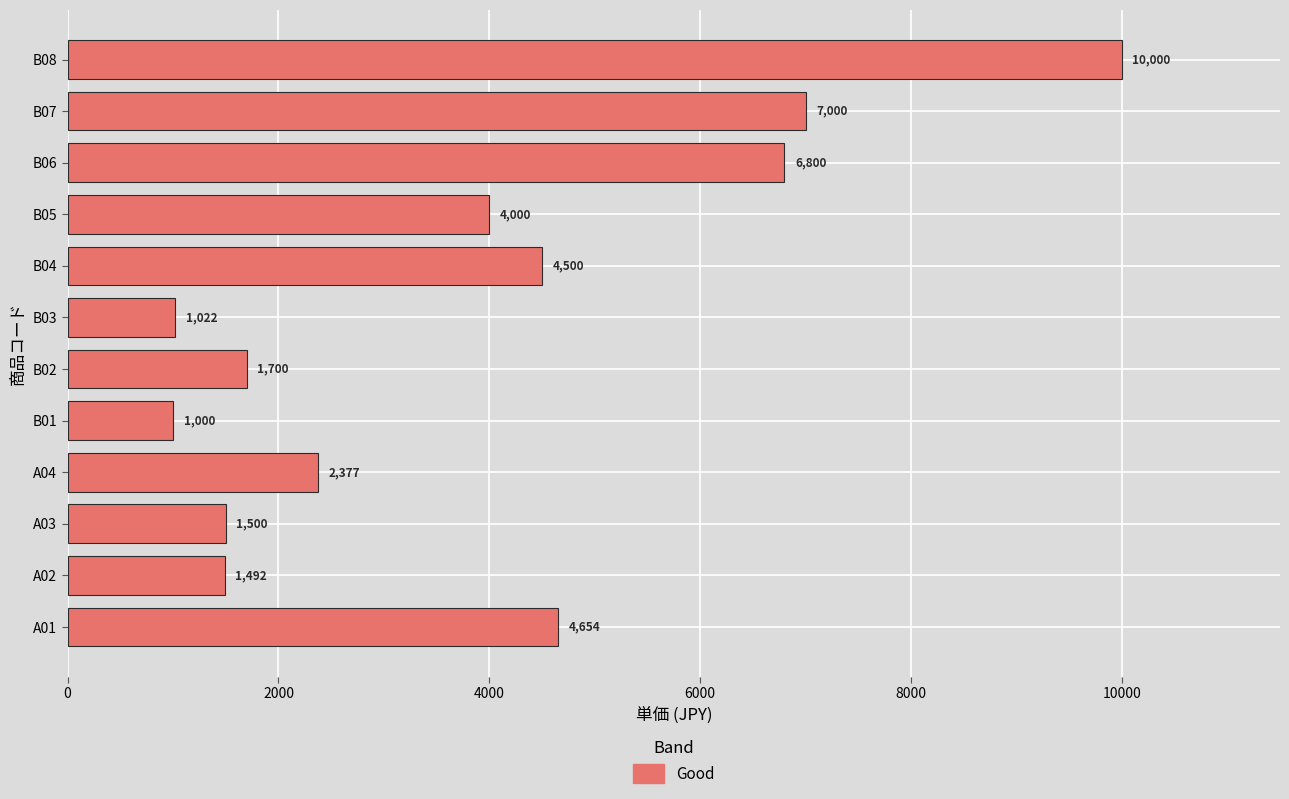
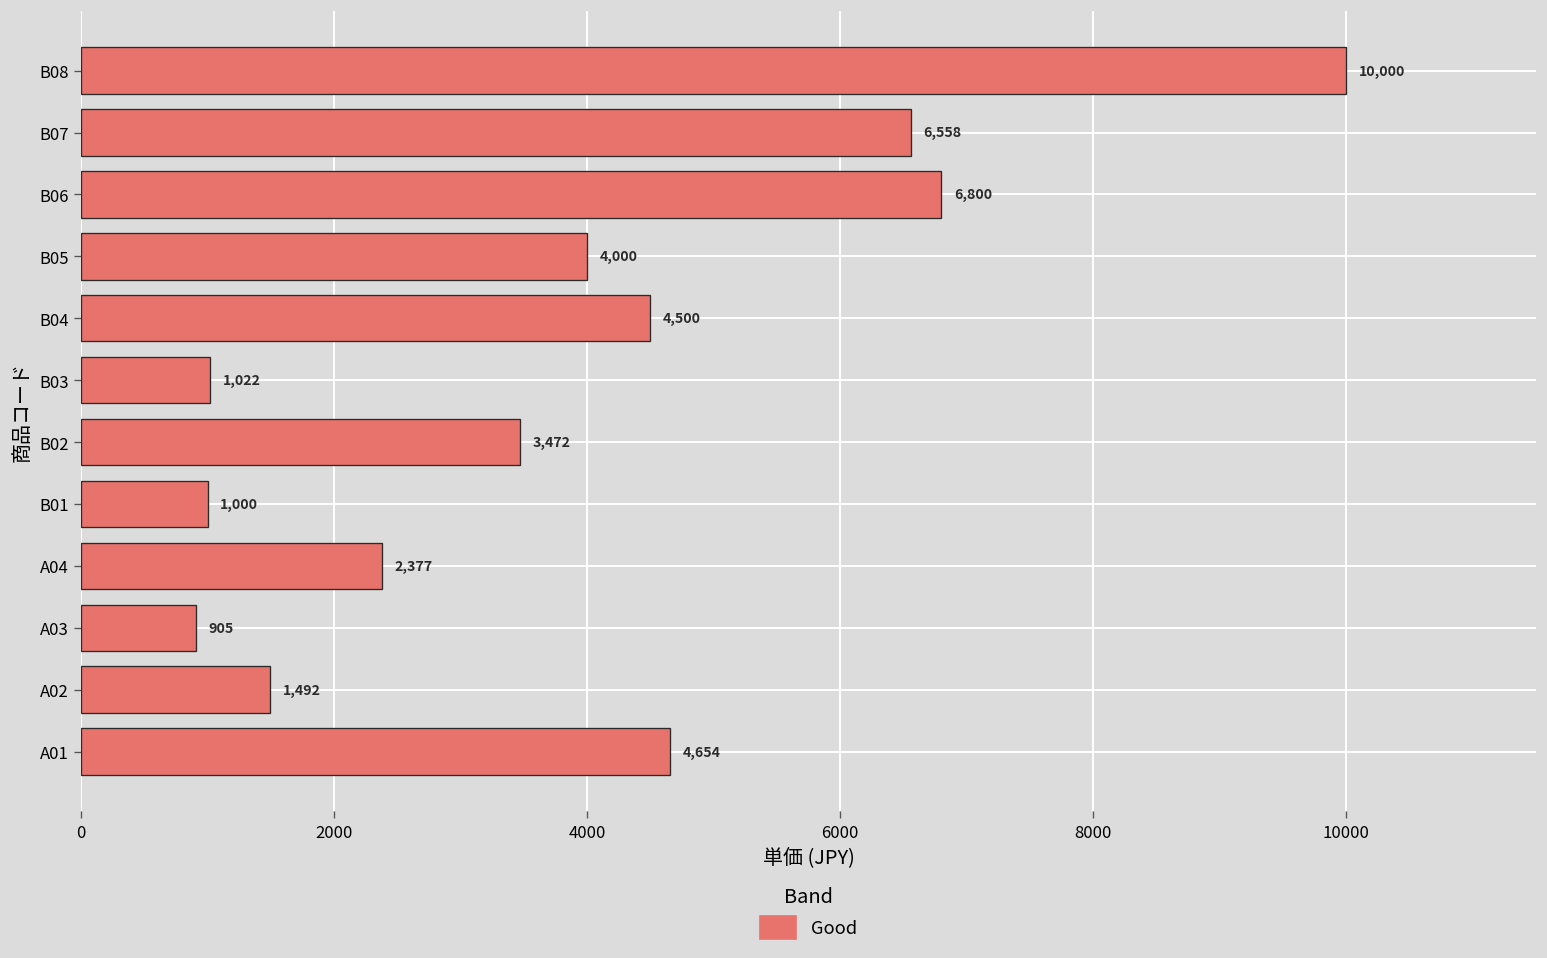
  {
    "B08": "10,000",
-   "B07": "7,000",
+   "B07": "6,558",
    "B06": "6,800",
    "B05": "4,000",
    "B04": "4,500",
    "B03": "1,022",
-   "B02": "1,700",
+   "B02": "3,472",
    "B01": "1,000",
    "A04": "2,377",
-   "A03": "1,500",
+   "A03": "905",
    "A02": "1,492",
    "A01": "4,654"
  }
